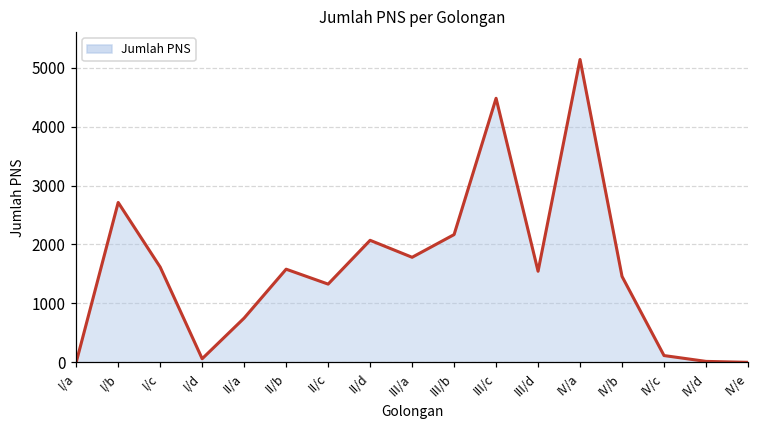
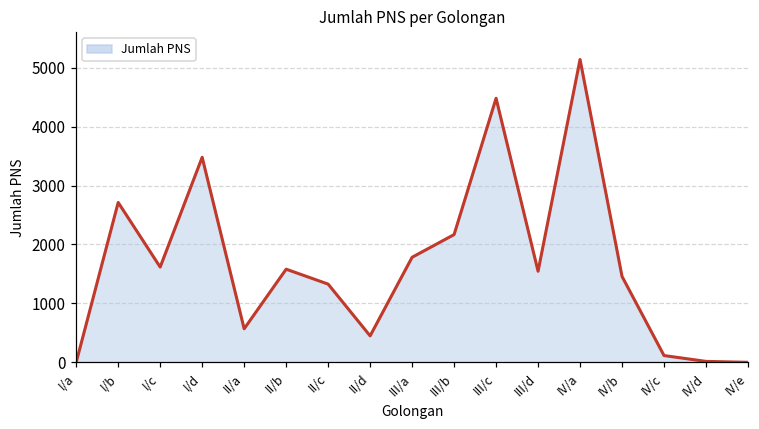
  {
    "I/a": 0,
    "I/b": 2700,
    "I/c": 1600,
-   "I/d": 100,
-   "II/a": 800,
+   "I/d": 3500,
+   "II/a": 600,
    "II/b": 1600,
    "II/c": 1300,
-   "II/d": 2100,
+   "II/d": 500,
    "III/a": 1800,
    "III/b": 2200,
    "III/c": 4500,
    "III/d": 1500,
    "IV/a": 5100,
    "IV/b": 1500,
    "IV/c": 100,
    "IV/d": 0,
    "IV/e": 0
  }
